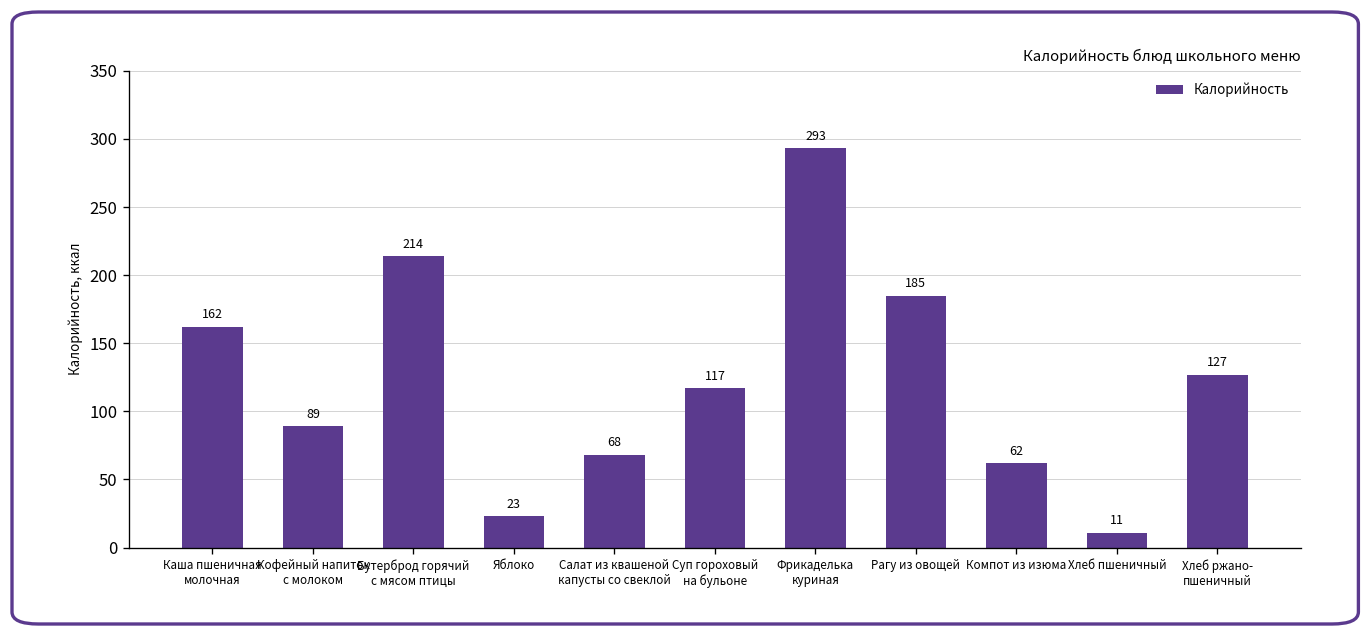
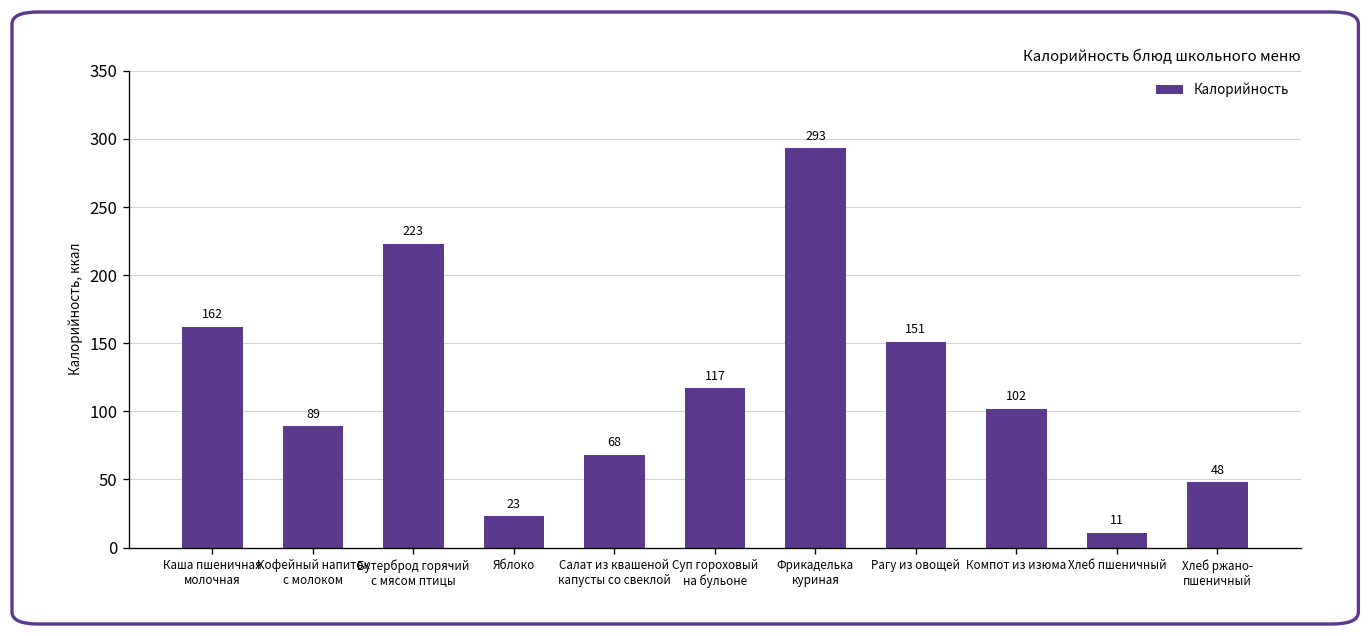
  {
    "Каша пшеничная молочная": 162,
    "Кофейный напиток с молоком": 89,
-   "Бутерброд горячий с мясом птицы": 214,
+   "Бутерброд горячий с мясом птицы": 223,
    "Яблоко": 23,
    "Салат из квашеной капусты со свеклой": 68,
    "Суп гороховый на бульоне": 117,
    "Фрикаделька куриная": 293,
-   "Рагу из овощей": 185,
-   "Компот из изюма": 62,
+   "Рагу из овощей": 151,
+   "Компот из изюма": 102,
    "Хлеб пшеничный": 11,
-   "Хлеб ржано- пшеничный": 127
+   "Хлеб ржано- пшеничный": 48
  }
